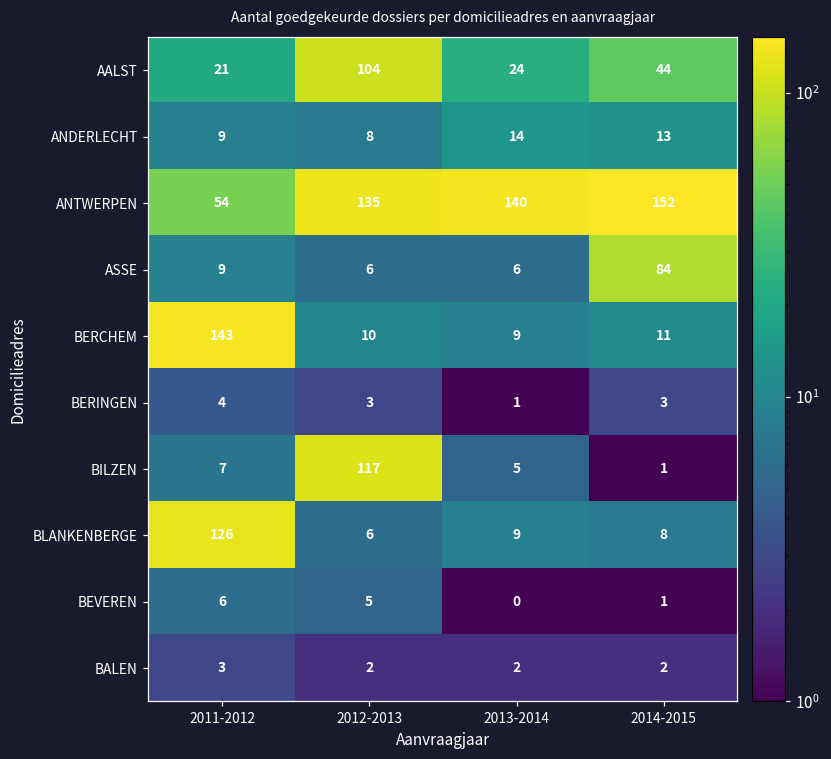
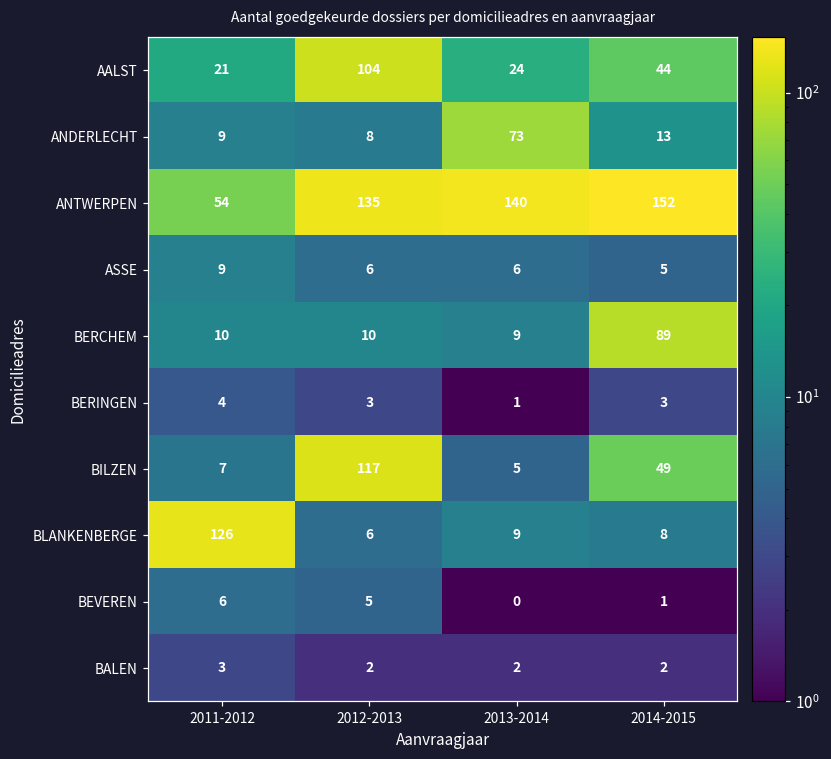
  {
    "AALST": {
      "2011-2012": 21,
      "2012-2013": 104,
      "2013-2014": 24,
      "2014-2015": 44
    },
    "ANDERLECHT": {
      "2011-2012": 9,
      "2012-2013": 8,
-     "2013-2014": 14,
+     "2013-2014": 73,
      "2014-2015": 13
    },
    "ANTWERPEN": {
      "2011-2012": 54,
      "2012-2013": 135,
      "2013-2014": 140,
      "2014-2015": 152
    },
    "ASSE": {
      "2011-2012": 9,
      "2012-2013": 6,
      "2013-2014": 6,
-     "2014-2015": 84
+     "2014-2015": 5
    },
    "BERCHEM": {
-     "2011-2012": 143,
+     "2011-2012": 10,
      "2012-2013": 10,
      "2013-2014": 9,
-     "2014-2015": 11
+     "2014-2015": 89
    },
    "BERINGEN": {
      "2011-2012": 4,
      "2012-2013": 3,
      "2013-2014": 1,
      "2014-2015": 3
    },
    "BILZEN": {
      "2011-2012": 7,
      "2012-2013": 117,
      "2013-2014": 5,
-     "2014-2015": 1
+     "2014-2015": 49
    },
    "BLANKENBERGE": {
      "2011-2012": 126,
      "2012-2013": 6,
      "2013-2014": 9,
      "2014-2015": 8
    },
    "BEVEREN": {
      "2011-2012": 6,
      "2012-2013": 5,
      "2013-2014": 0,
      "2014-2015": 1
    },
    "BALEN": {
      "2011-2012": 3,
      "2012-2013": 2,
      "2013-2014": 2,
      "2014-2015": 2
    }
  }
